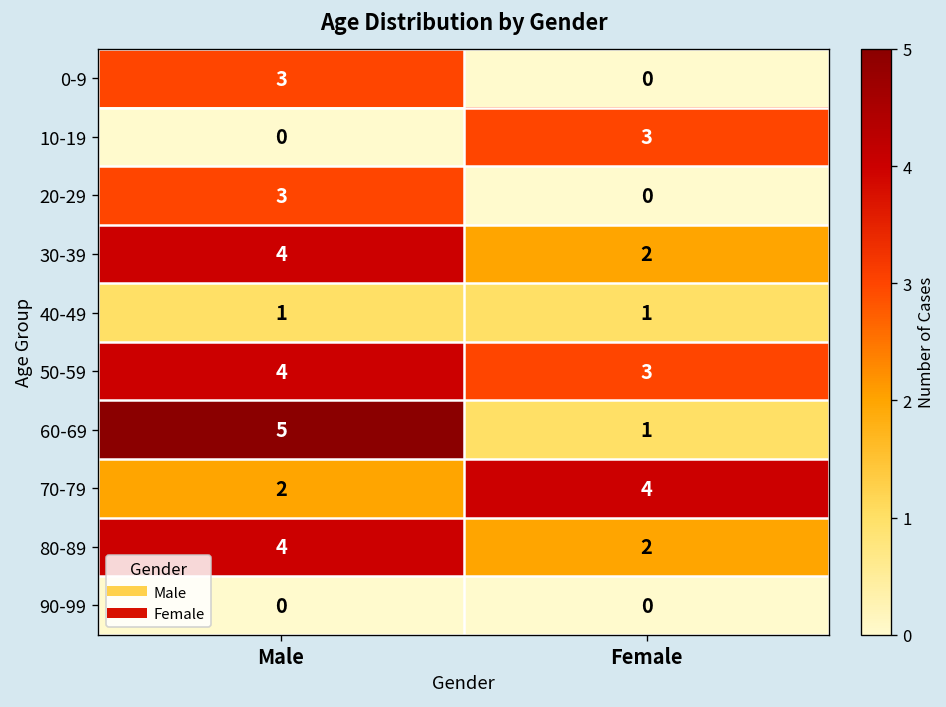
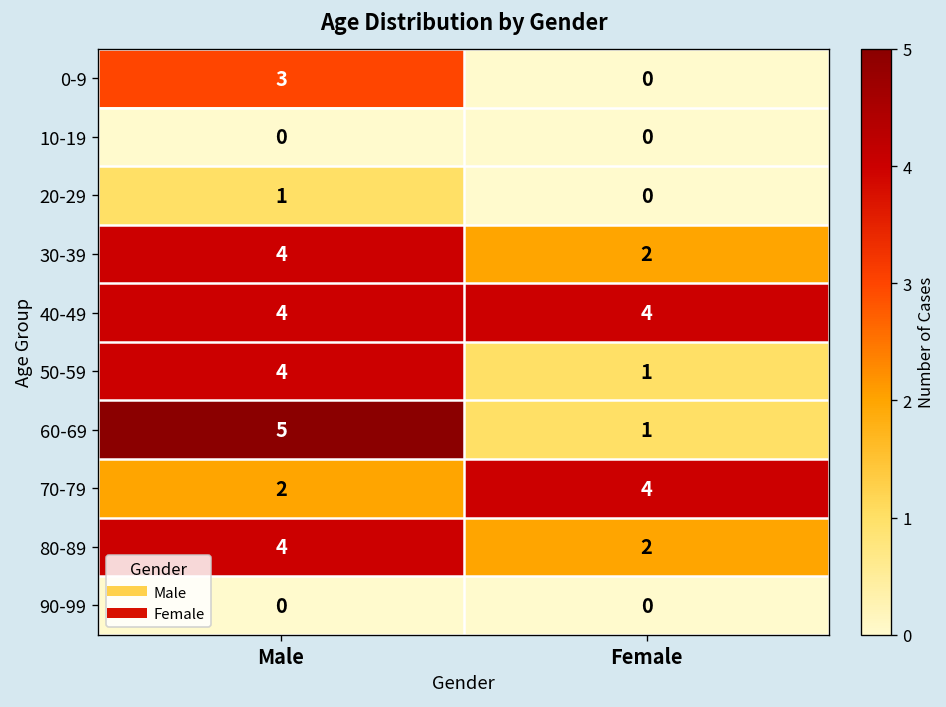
  {
    "0-9": {
      "Male": 3,
      "Female": 0
    },
    "10-19": {
      "Male": 0,
-     "Female": 3
+     "Female": 0
    },
    "20-29": {
-     "Male": 3,
+     "Male": 1,
      "Female": 0
    },
    "30-39": {
      "Male": 4,
      "Female": 2
    },
    "40-49": {
-     "Male": 1,
-     "Female": 1
+     "Male": 4,
+     "Female": 4
    },
    "50-59": {
      "Male": 4,
-     "Female": 3
+     "Female": 1
    },
    "60-69": {
      "Male": 5,
      "Female": 1
    },
    "70-79": {
      "Male": 2,
      "Female": 4
    },
    "80-89": {
      "Male": 4,
      "Female": 2
    },
    "90-99": {
      "Male": 0,
      "Female": 0
    }
  }
